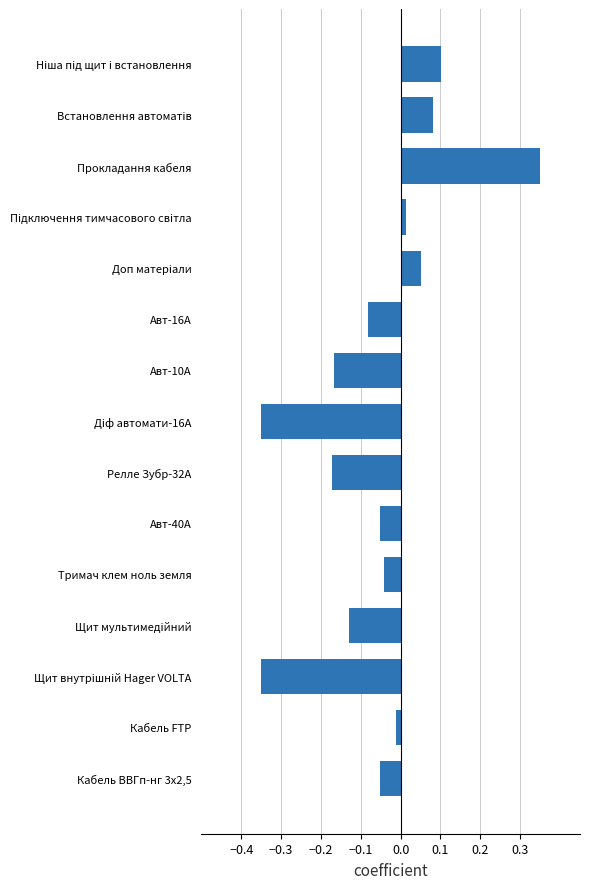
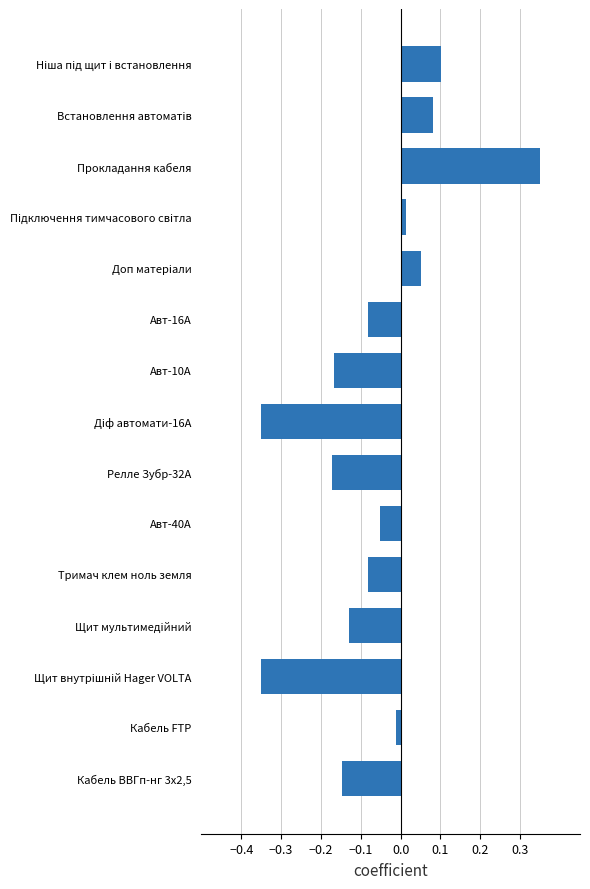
  {
    "Ніша під щит і встановлення": 0.10,
    "Встановлення автоматів": 0.08,
    "Прокладання кабеля": 0.35,
    "Підключення тимчасового світла": 0.01,
    "Доп матеріали": 0.05,
    "Авт-16A": -0.08,
    "Авт-10A": -0.17,
    "Діф автомати-16А": -0.35,
    "Релле Зубр-32А": -0.17,
    "Авт-40А": -0.05,
-   "Тримач клем ноль земля": -0.04,
+   "Тримач клем ноль земля": -0.08,
    "Щит мультимедійний": -0.13,
    "Щит внутрішній Hager VOLTA": -0.35,
    "Кабель FTP": -0.01,
-   "Кабель ВВГп-нг 3х2,5": -0.05
+   "Кабель ВВГп-нг 3х2,5": -0.15
  }
